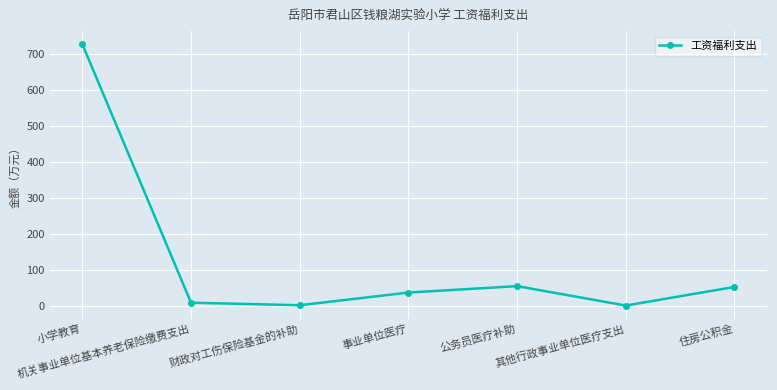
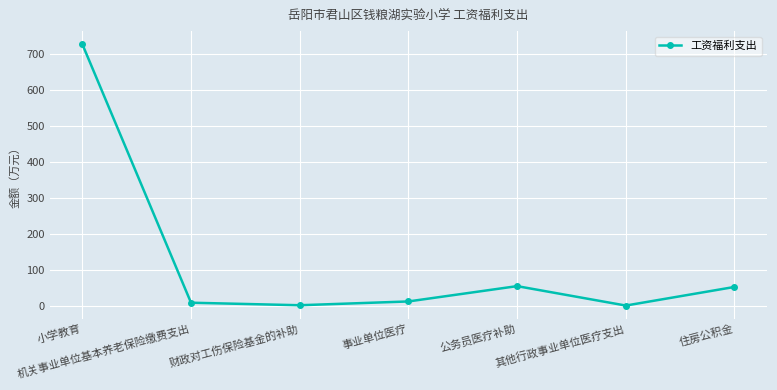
  {
    "小学教育": 730,
    "机关事业单位基本养老保险缴费支出": 10,
    "财政对工伤保险基金的补助": 0,
-   "事业单位医疗": 40,
+   "事业单位医疗": 10,
    "公务员医疗补助": 60,
    "其他行政事业单位医疗支出": 0,
    "住房公积金": 50
  }
